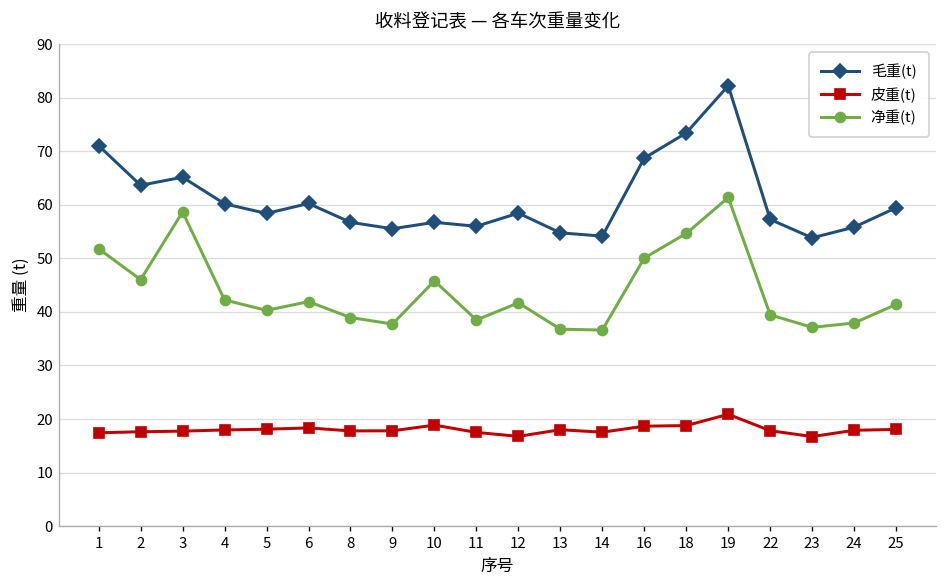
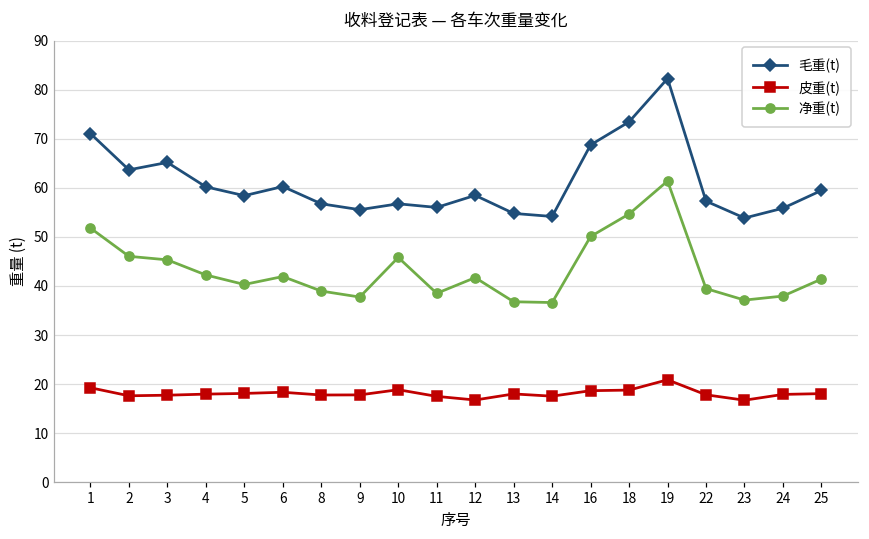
  {
    "毛重(t)": {
      "1": 71,
      "2": 64,
      "3": 65,
      "4": 60,
      "5": 58,
      "6": 60,
      "8": 57,
      "9": 56,
      "10": 57,
      "11": 56,
      "12": 58,
      "13": 55,
      "14": 54,
      "16": 69,
      "18": 73,
      "19": 82,
      "22": 57,
      "23": 54,
      "24": 56,
      "25": 59
    },
    "皮重(t)": {
-     "1": 17,
+     "1": 19,
      "2": 18,
      "3": 18,
      "4": 18,
      "5": 18,
      "6": 18,
      "8": 18,
      "9": 18,
      "10": 19,
      "11": 18,
      "12": 17,
      "13": 18,
      "14": 18,
      "16": 19,
      "18": 19,
      "19": 21,
      "22": 18,
      "23": 17,
      "24": 18,
      "25": 18
    },
    "净重(t)": {
      "1": 52,
      "2": 46,
-     "3": 59,
+     "3": 45,
      "4": 42,
      "5": 40,
      "6": 42,
      "8": 39,
      "9": 38,
      "10": 46,
      "11": 39,
      "12": 42,
      "13": 37,
      "14": 37,
      "16": 50,
      "18": 55,
      "19": 61,
      "22": 39,
      "23": 37,
      "24": 38,
      "25": 41
    }
  }
